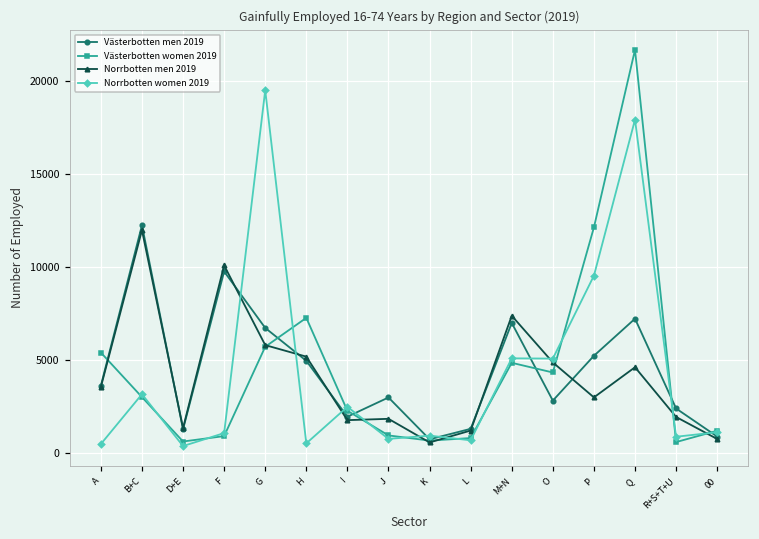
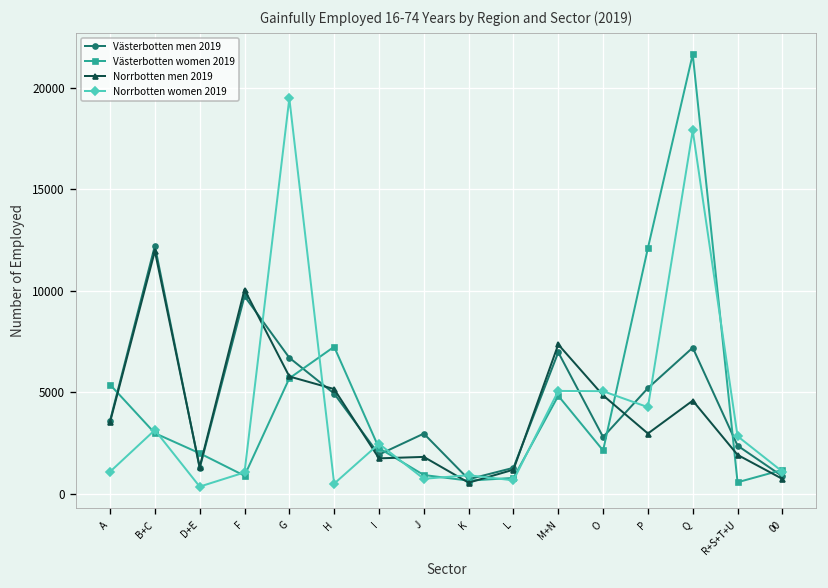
  {
    "Västerbotten women 2019": {
      "A": 5400,
      "B+C": 3000,
-     "D+E": 600,
+     "D+E": 2000,
      "F": 900,
      "H": 7300,
      "I": 2300,
      "J": 900,
      "M+N": 4800,
-     "O": 4300,
+     "O": 2100,
      "P": 12100,
      "Q": 21700,
      "R+S+T+U": 600
    },
    "Norrbotten women 2019": {
-     "A": 500,
+     "A": 1100,
      "B+C": 3200,
      "D+E": 400,
      "F": 1100,
      "G": 19500,
      "H": 500,
      "I": 2500,
      "J": 800,
      "K": 900,
      "M+N": 5100,
      "O": 5100,
-     "P": 9500,
+     "P": 4300,
      "Q": 17900,
-     "R+S+T+U": 900
+     "R+S+T+U": 2800
    }
  }
